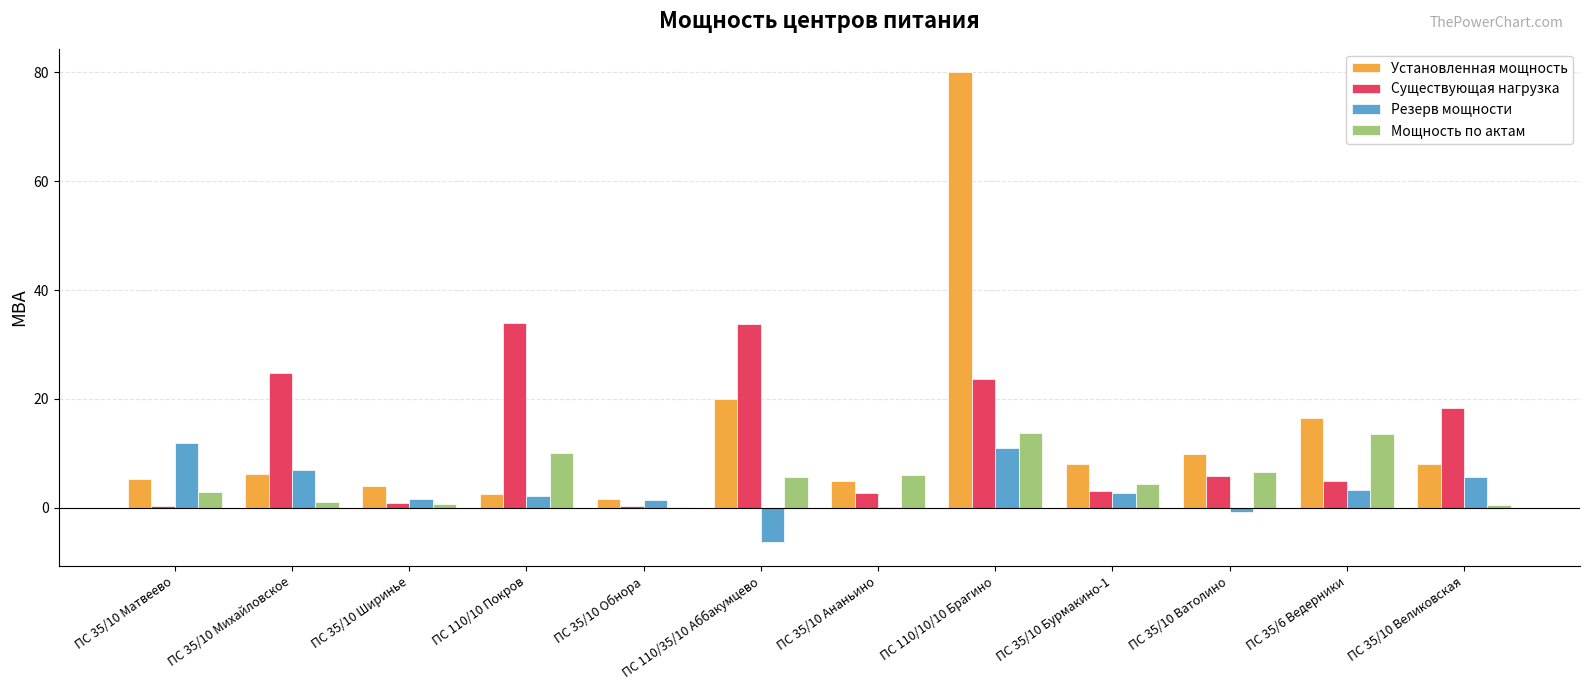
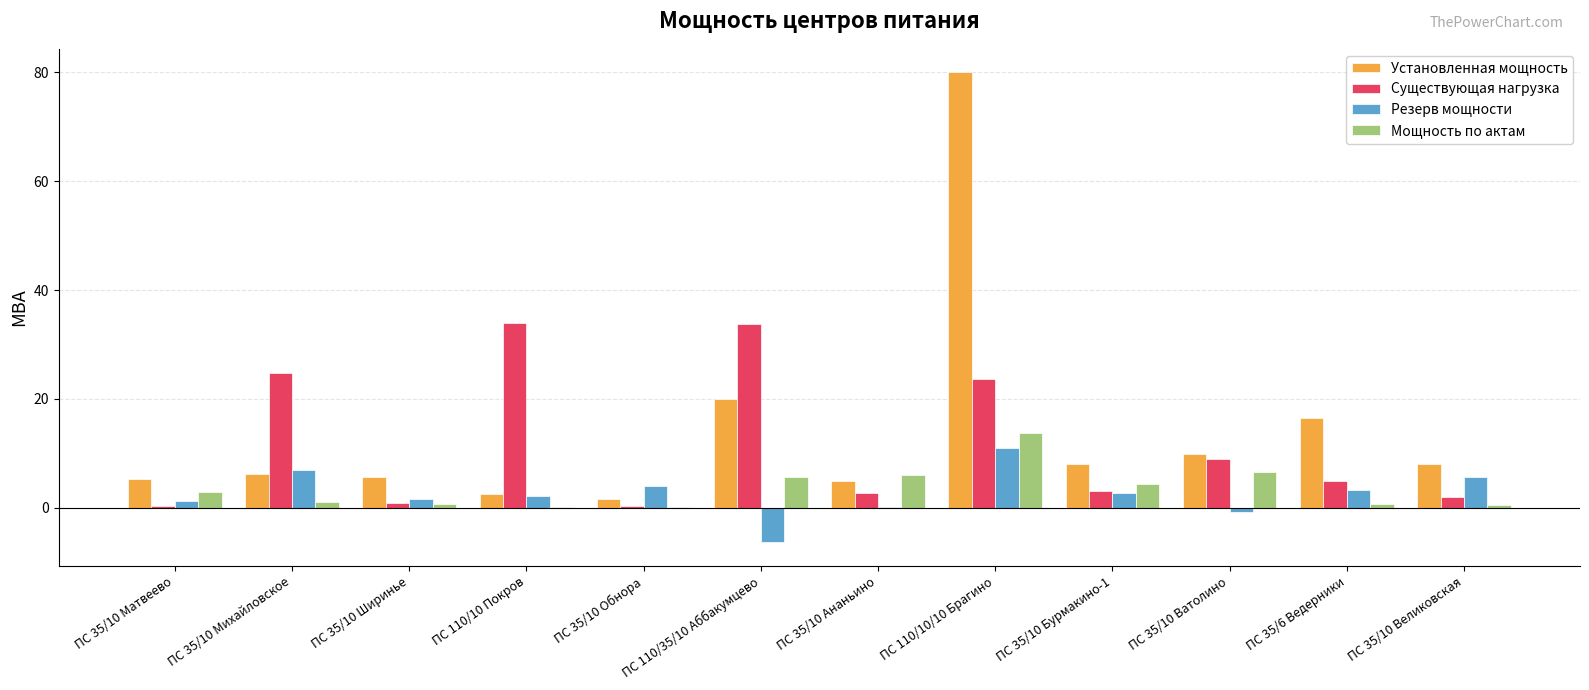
  {
    "Установленная мощность": {
      "ПС 35/10 Матвеево": 5,
      "ПС 35/10 Михайловское": 6,
-     "ПС 35/10 Ширинье": 4,
+     "ПС 35/10 Ширинье": 6,
      "ПС 110/10 Покров": 3,
      "ПС 35/10 Обнора": 2,
      "ПС 110/35/10 Аббакумцево": 20,
      "ПС 35/10 Ананьино": 5,
      "ПС 110/10/10 Брагино": 80,
      "ПС 35/10 Бурмакино-1": 8,
      "ПС 35/10 Ватолино": 10,
      "ПС 35/6 Ведерники": 17,
      "ПС 35/10 Великовская": 8
    },
    "Существующая нагрузка": {
      "ПС 35/10 Михайловское": 25,
      "ПС 35/10 Ширинье": 1,
      "ПС 110/10 Покров": 34,
      "ПС 110/35/10 Аббакумцево": 34,
      "ПС 35/10 Ананьино": 3,
      "ПС 110/10/10 Брагино": 24,
      "ПС 35/10 Бурмакино-1": 3,
-     "ПС 35/10 Ватолино": 6,
+     "ПС 35/10 Ватолино": 9,
      "ПС 35/6 Ведерники": 5,
-     "ПС 35/10 Великовская": 18
+     "ПС 35/10 Великовская": 2
    },
    "Резерв мощности": {
-     "ПС 35/10 Матвеево": 12,
+     "ПС 35/10 Матвеево": 1,
      "ПС 35/10 Михайловское": 7,
      "ПС 35/10 Ширинье": 2,
      "ПС 110/10 Покров": 2,
-     "ПС 35/10 Обнора": 1,
+     "ПС 35/10 Обнора": 4,
      "ПС 110/35/10 Аббакумцево": -6,
      "ПС 110/10/10 Брагино": 11,
      "ПС 35/10 Бурмакино-1": 3,
      "ПС 35/10 Ватолино": -1,
      "ПС 35/6 Ведерники": 3,
      "ПС 35/10 Великовская": 6
    },
    "Мощность по актам": {
      "ПС 35/10 Матвеево": 3,
      "ПС 35/10 Михайловское": 1,
      "ПС 35/10 Ширинье": 1,
-     "ПС 110/10 Покров": 10,
+     "ПС 110/10 Покров": 0,
      "ПС 110/35/10 Аббакумцево": 6,
      "ПС 35/10 Ананьино": 6,
      "ПС 110/10/10 Брагино": 14,
      "ПС 35/10 Бурмакино-1": 4,
      "ПС 35/10 Ватолино": 7,
-     "ПС 35/6 Ведерники": 13,
+     "ПС 35/6 Ведерники": 1,
      "ПС 35/10 Великовская": 1
    }
  }
